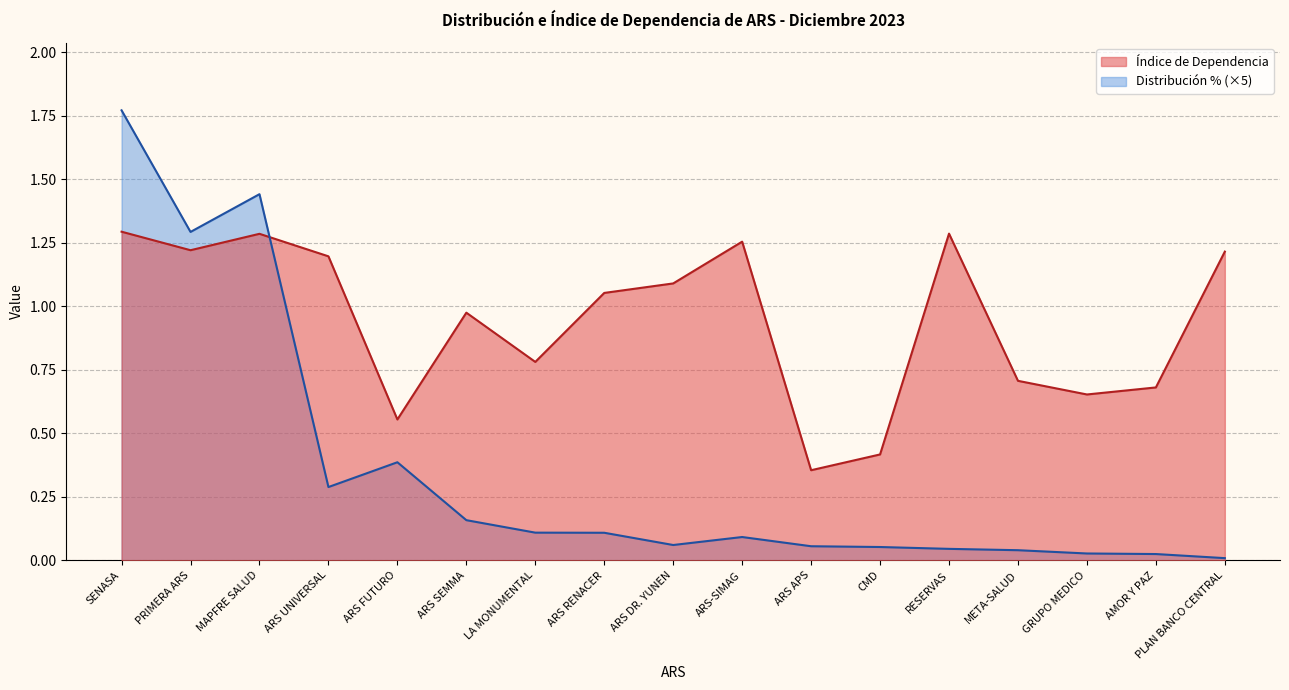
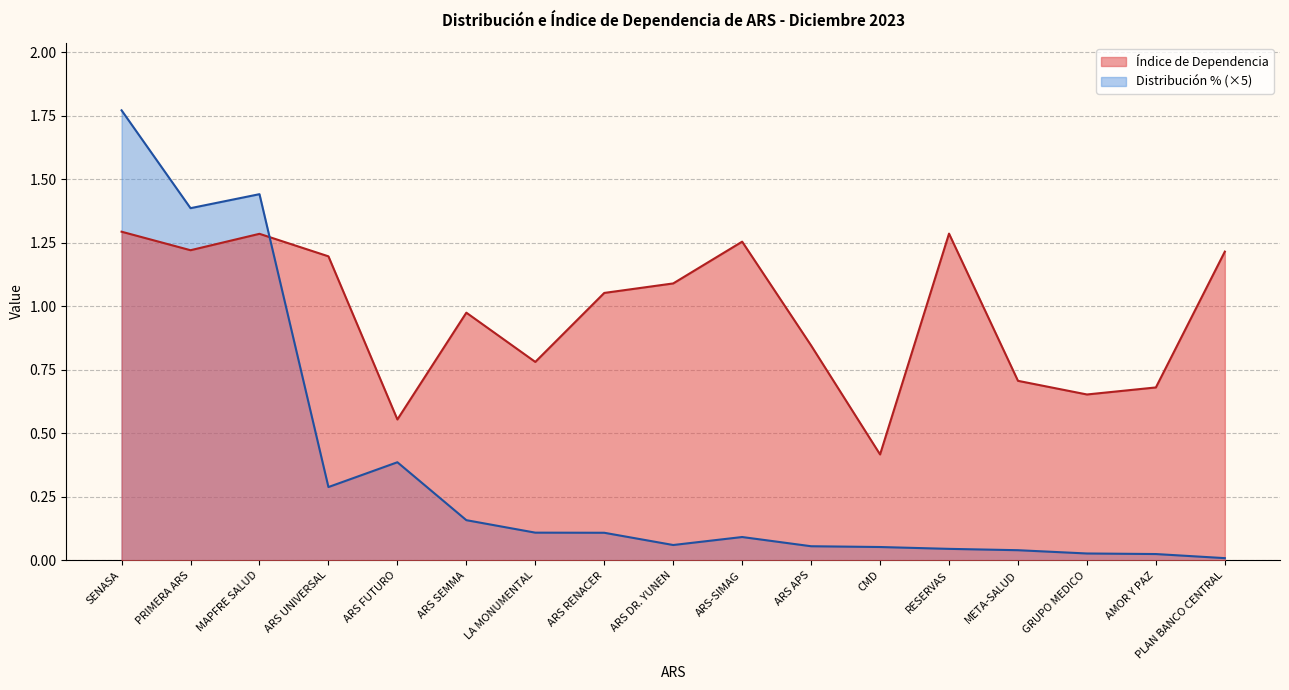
  {
    "Índice de Dependencia": {
      "SENASA": 1.29,
      "PRIMERA ARS": 1.22,
      "MAPFRE SALUD": 1.29,
      "ARS UNIVERSAL": 1.20,
      "ARS FUTURO": 0.55,
      "ARS SEMMA": 0.97,
      "LA MONUMENTAL": 0.78,
      "ARS RENACER": 1.05,
      "ARS DR. YUNEN": 1.09,
      "ARS-SIMAG": 1.25,
-     "ARS APS": 0.35,
+     "ARS APS": 0.85,
      "CMD": 0.42,
      "RESERVAS": 1.29,
      "META-SALUD": 0.71,
      "GRUPO MEDICO": 0.65,
      "AMOR Y PAZ": 0.68,
      "PLAN BANCO CENTRAL": 1.22
    },
    "Distribución % (×5)": {
      "SENASA": 1.77,
-     "PRIMERA ARS": 1.29,
+     "PRIMERA ARS": 1.39,
      "MAPFRE SALUD": 1.44,
      "ARS UNIVERSAL": 0.29,
      "ARS FUTURO": 0.39,
      "ARS SEMMA": 0.16,
      "LA MONUMENTAL": 0.11,
      "ARS RENACER": 0.11,
      "ARS DR. YUNEN": 0.06,
      "ARS-SIMAG": 0.09,
      "ARS APS": 0.06,
      "CMD": 0.05,
      "RESERVAS": 0.05,
      "META-SALUD": 0.04,
      "GRUPO MEDICO": 0.03,
      "AMOR Y PAZ": 0.02,
      "PLAN BANCO CENTRAL": 0.01
    }
  }
